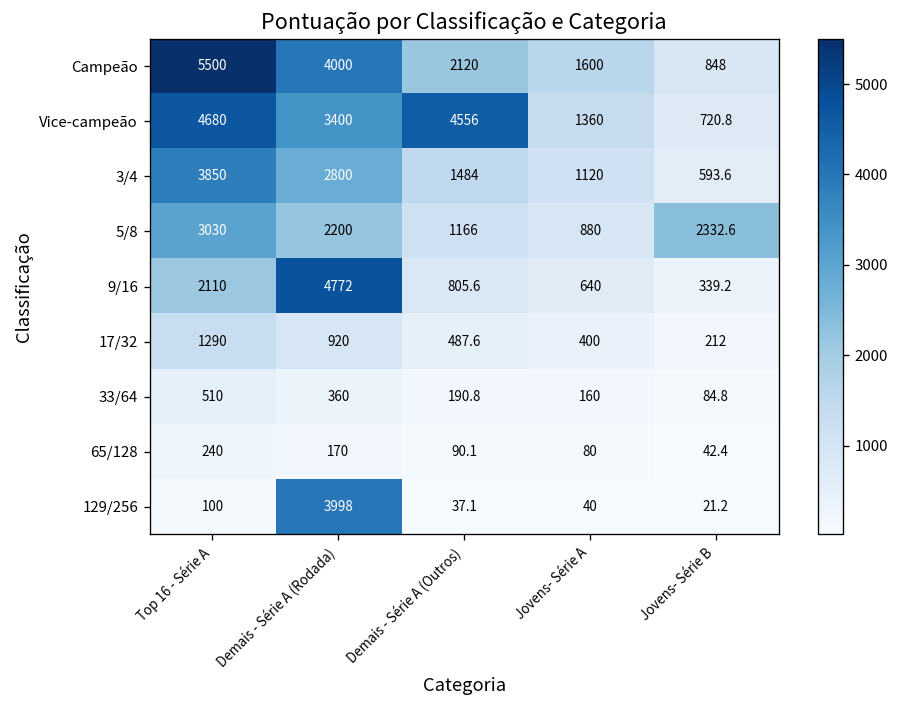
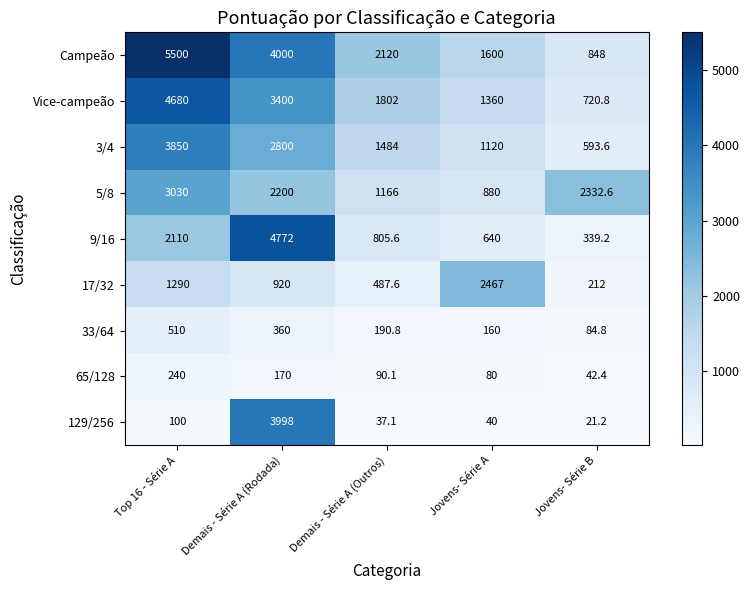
  {
    "Campeão": {
      "Top 16 - Série A": 5500,
      "Demais - Série A (Rodada)": 4000,
      "Demais - Série A (Outros)": 2120,
      "Jovens- Série A": 1600,
      "Jovens- Série B": 848
    },
    "Vice-campeão": {
      "Top 16 - Série A": 4680,
      "Demais - Série A (Rodada)": 3400,
-     "Demais - Série A (Outros)": 4556,
+     "Demais - Série A (Outros)": 1802,
      "Jovens- Série A": 1360,
      "Jovens- Série B": 720.8
    },
    "3/4": {
      "Top 16 - Série A": 3850,
      "Demais - Série A (Rodada)": 2800,
      "Demais - Série A (Outros)": 1484,
      "Jovens- Série A": 1120,
      "Jovens- Série B": 593.6
    },
    "5/8": {
      "Top 16 - Série A": 3030,
      "Demais - Série A (Rodada)": 2200,
      "Demais - Série A (Outros)": 1166,
      "Jovens- Série A": 880,
      "Jovens- Série B": 2332.6
    },
    "9/16": {
      "Top 16 - Série A": 2110,
      "Demais - Série A (Rodada)": 4772,
      "Demais - Série A (Outros)": 805.6,
      "Jovens- Série A": 640,
      "Jovens- Série B": 339.2
    },
    "17/32": {
      "Top 16 - Série A": 1290,
      "Demais - Série A (Rodada)": 920,
      "Demais - Série A (Outros)": 487.6,
-     "Jovens- Série A": 400,
+     "Jovens- Série A": 2467,
      "Jovens- Série B": 212
    },
    "33/64": {
      "Top 16 - Série A": 510,
      "Demais - Série A (Rodada)": 360,
      "Demais - Série A (Outros)": 190.8,
      "Jovens- Série A": 160,
      "Jovens- Série B": 84.8
    },
    "65/128": {
      "Top 16 - Série A": 240,
      "Demais - Série A (Rodada)": 170,
      "Demais - Série A (Outros)": 90.1,
      "Jovens- Série A": 80,
      "Jovens- Série B": 42.4
    },
    "129/256": {
      "Top 16 - Série A": 100,
      "Demais - Série A (Rodada)": 3998,
      "Demais - Série A (Outros)": 37.1,
      "Jovens- Série A": 40,
      "Jovens- Série B": 21.2
    }
  }
